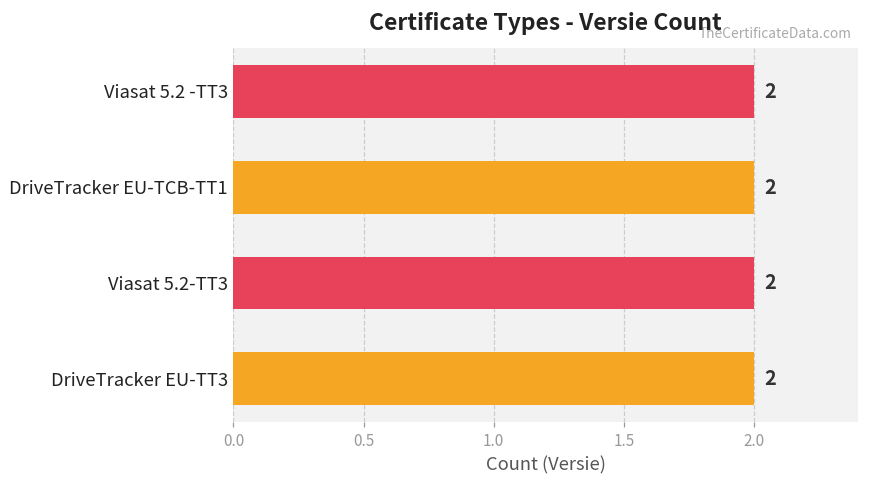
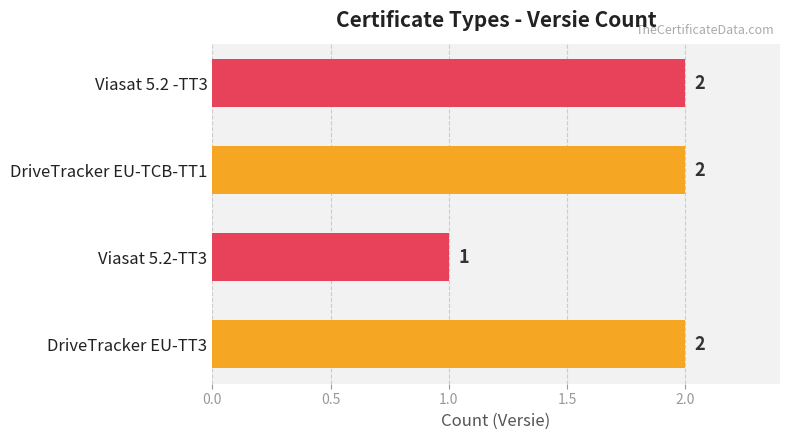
  {
    "Viasat 5.2 -TT3": 2,
    "DriveTracker EU-TCB-TT1": 2,
-   "Viasat 5.2-TT3": 2,
+   "Viasat 5.2-TT3": 1,
    "DriveTracker EU-TT3": 2
  }
